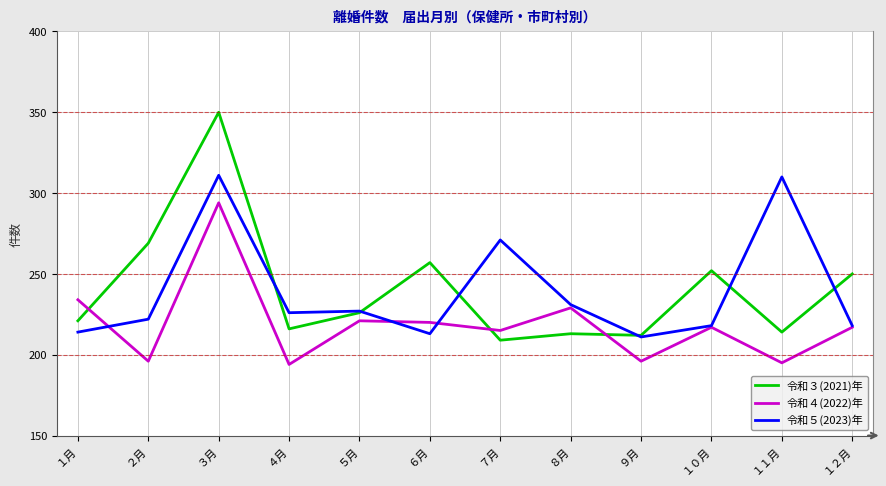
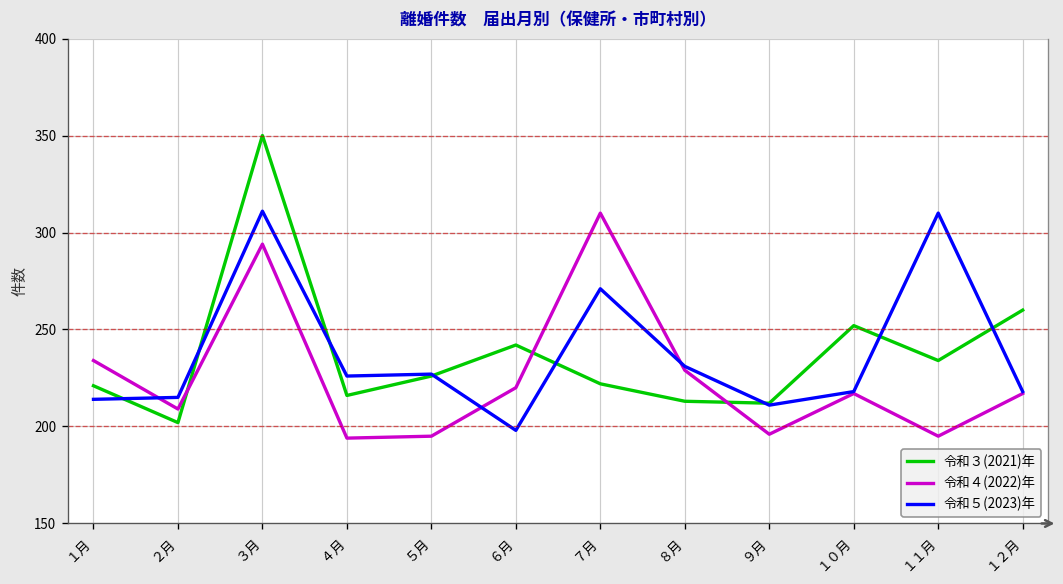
  {
    "令和３(2021)年": {
      "１月": 221,
-     "２月": 269,
+     "２月": 202,
      "３月": 350,
      "４月": 216,
-     "６月": 257,
-     "７月": 209,
+     "６月": 242,
+     "７月": 222,
      "８月": 213,
      "１０月": 252,
-     "１１月": 214,
-     "１２月": 250
+     "１１月": 234,
+     "１２月": 260
    },
    "令和４(2022)年": {
      "１月": 234,
-     "２月": 196,
+     "２月": 209,
      "３月": 294,
      "４月": 194,
-     "５月": 221,
+     "５月": 195,
      "６月": 220,
-     "７月": 215,
+     "７月": 310,
      "８月": 229,
      "９月": 196,
      "１１月": 195
    },
    "令和５(2023)年": {
      "１月": 214,
-     "２月": 222,
+     "２月": 215,
      "３月": 311,
      "４月": 226,
-     "６月": 213,
+     "６月": 198,
      "７月": 271,
      "８月": 231,
      "１１月": 310
    }
  }
